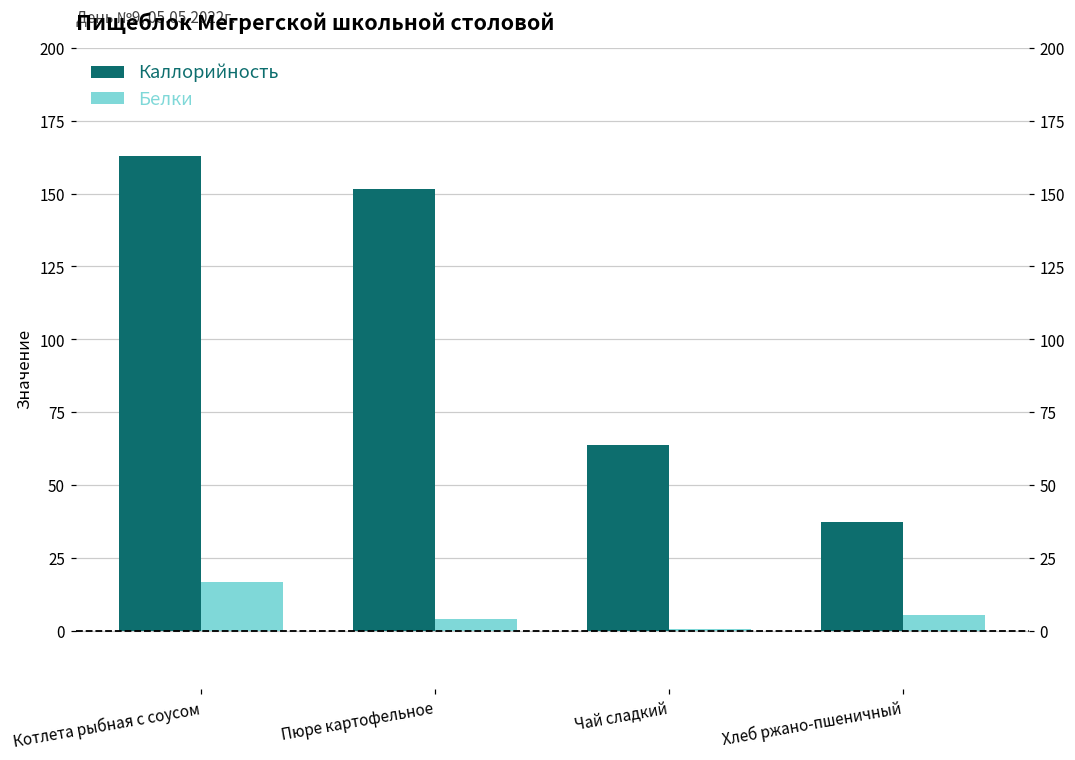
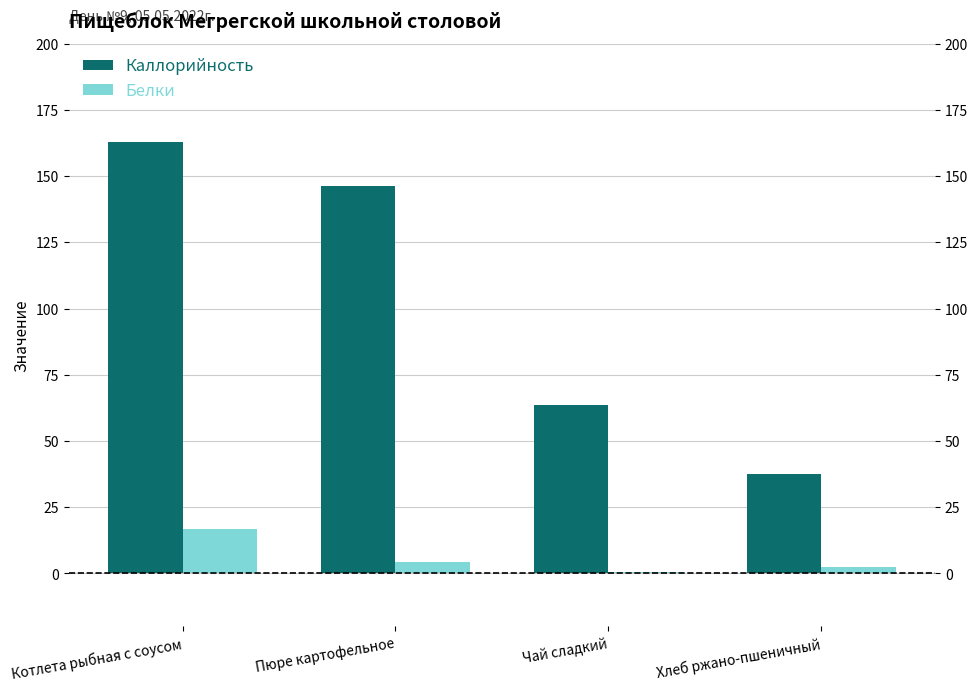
  {
    "Каллорийность": {
      "Котлета рыбная с соусом": 163,
-     "Пюре картофельное": 152,
+     "Пюре картофельное": 146,
      "Чай сладкий": 64,
      "Хлеб ржано-пшеничный": 37
    },
    "Белки": {
      "Котлета рыбная с соусом": 17,
      "Пюре картофельное": 4,
-     "Хлеб ржано-пшеничный": 5
+     "Хлеб ржано-пшеничный": 2
    }
  }
